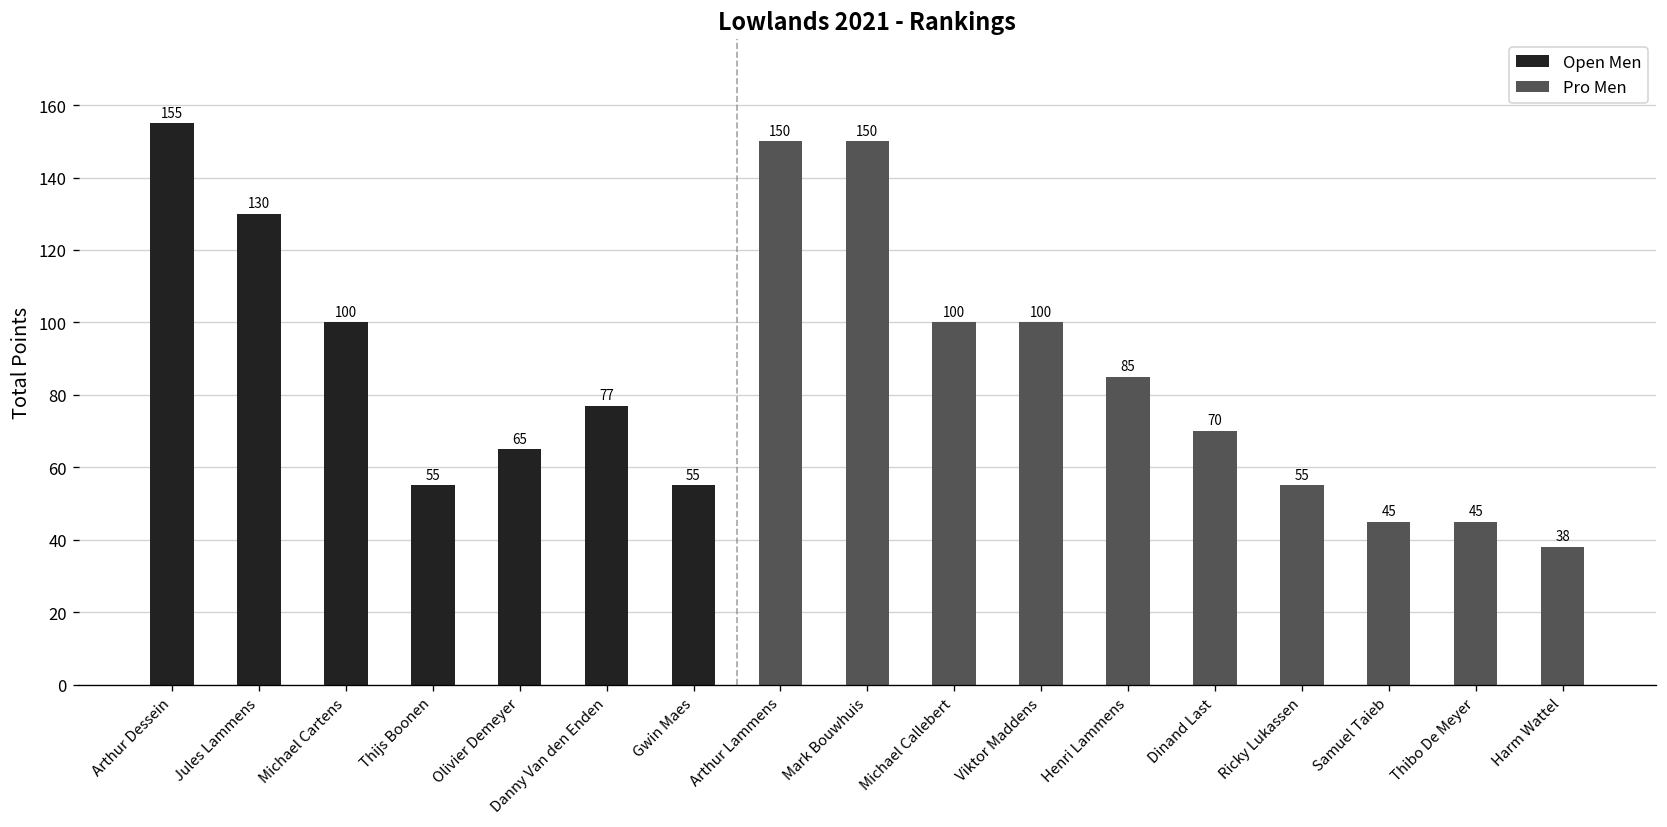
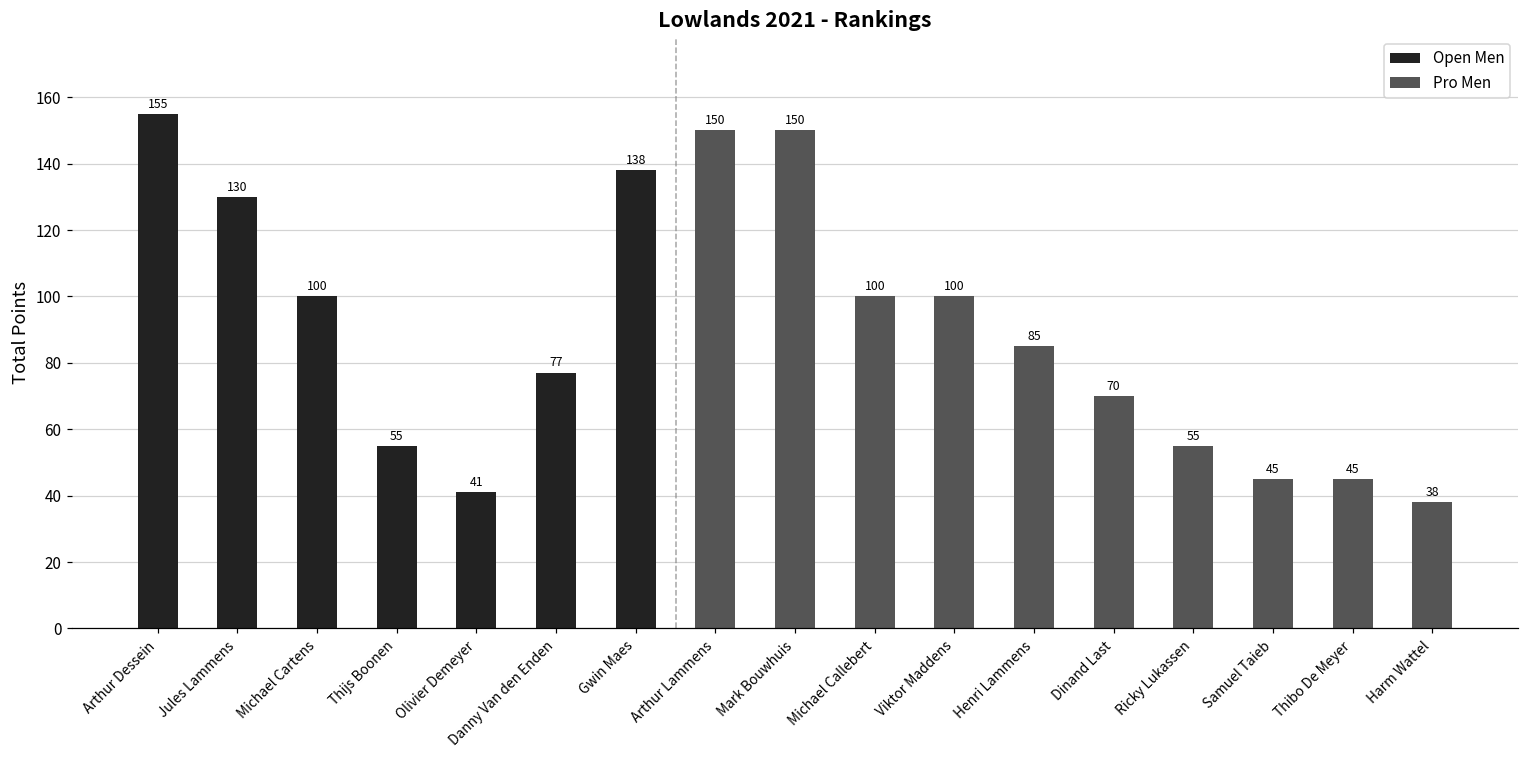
  {
    "Open Men": {
      "Arthur Dessein": 155,
      "Jules Lammens": 130,
      "Michael Cartens": 100,
      "Thijs Boonen": 55,
-     "Olivier Demeyer": 65,
+     "Olivier Demeyer": 41,
      "Danny Van den Enden": 77,
-     "Gwin Maes": 55
+     "Gwin Maes": 138
    },
    "Pro Men": {
      "Arthur Lammens": 150,
      "Mark Bouwhuis": 150,
      "Michael Callebert": 100,
      "Viktor Maddens": 100,
      "Henri Lammens": 85,
      "Dinand Last": 70,
      "Ricky Lukassen": 55,
      "Samuel Taieb": 45,
      "Thibo De Meyer": 45,
      "Harm Wattel": 38
    }
  }
